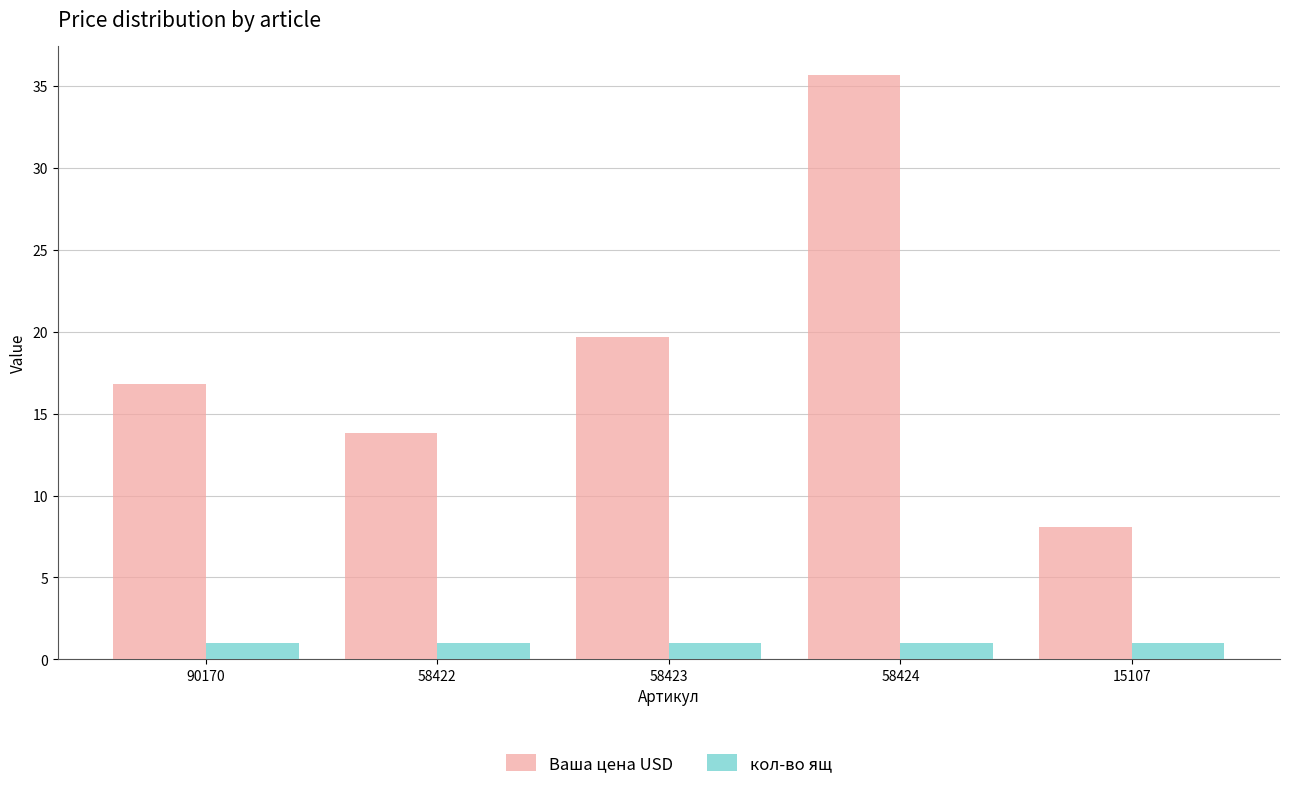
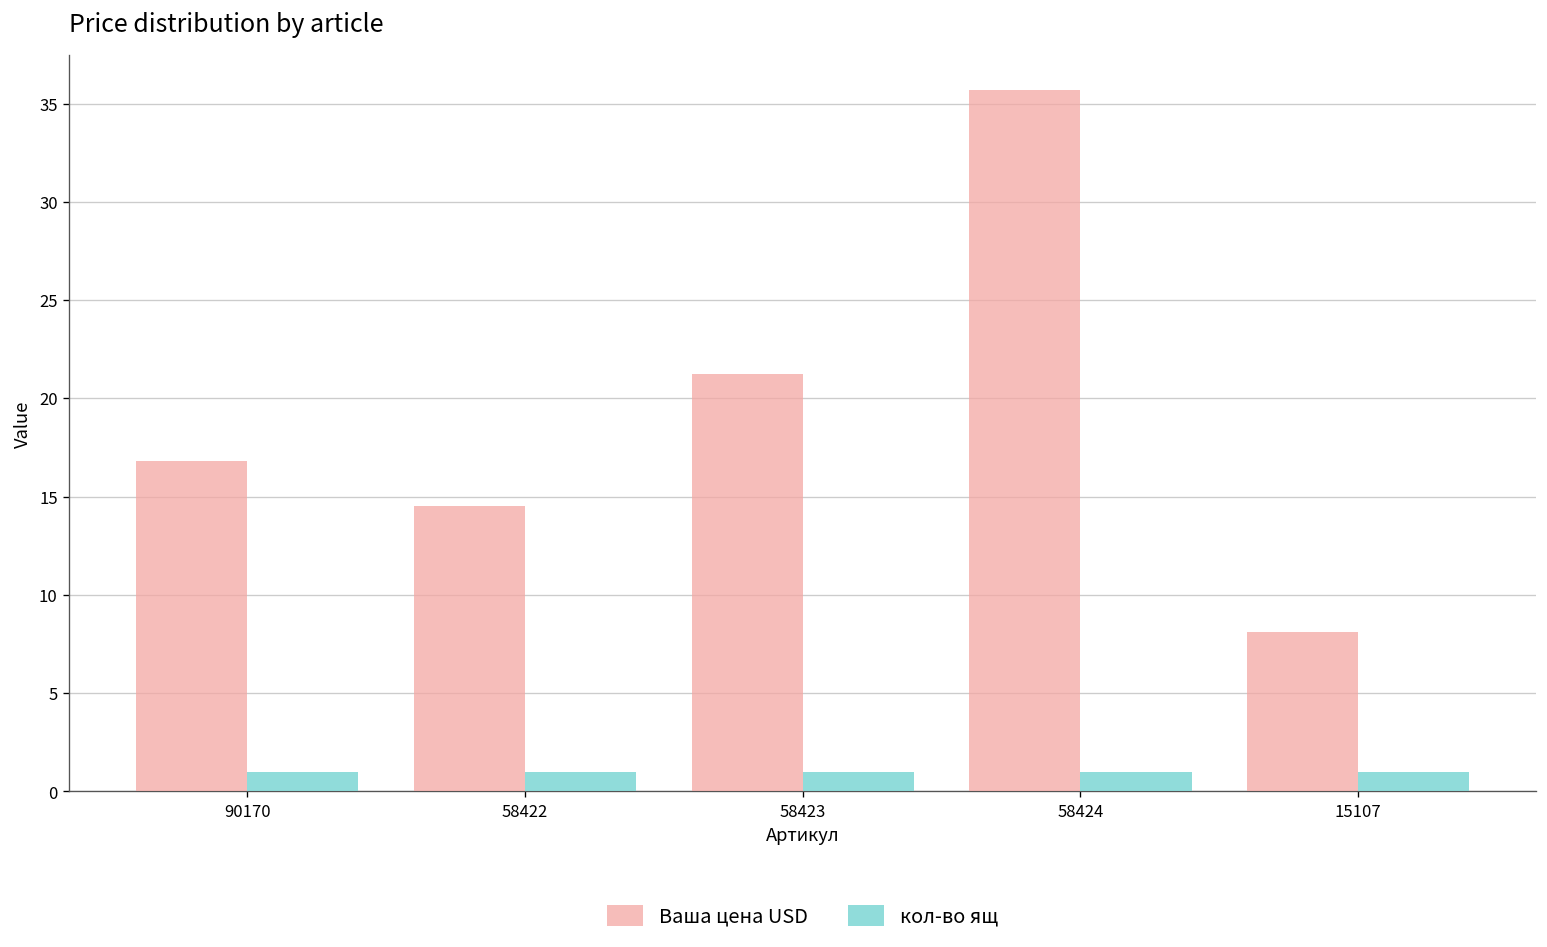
  {
    "Ваша цена USD": {
      "90170": 16.8,
-     "58422": 13.8,
-     "58423": 19.7,
+     "58422": 14.5,
+     "58423": 21.3,
      "58424": 35.7,
      "15107": 8.1
    },
    "кол-во ящ": {
      "90170": 1.0,
      "58422": 1.0,
      "58423": 1.0,
      "58424": 1.0,
      "15107": 1.0
    }
  }
